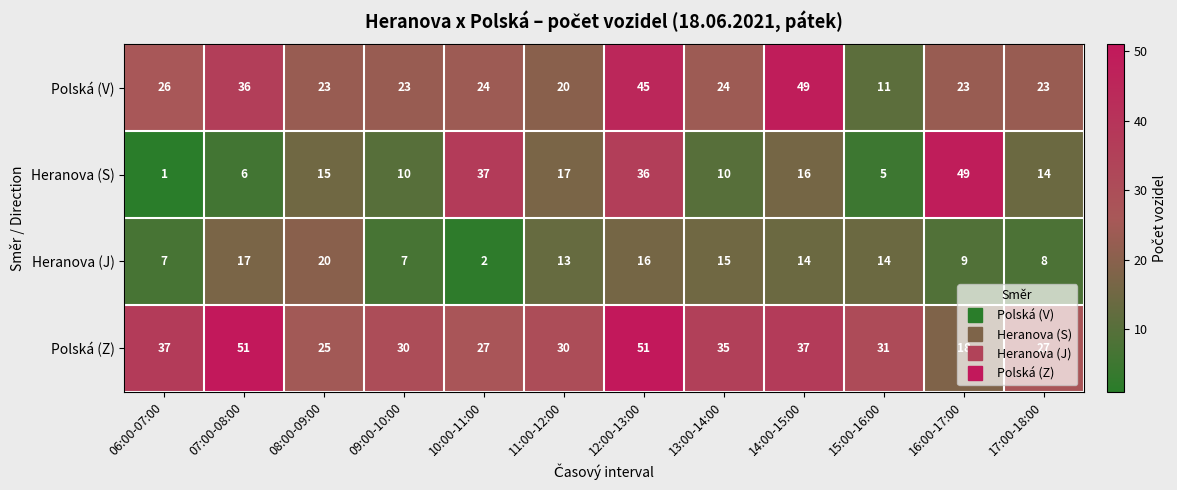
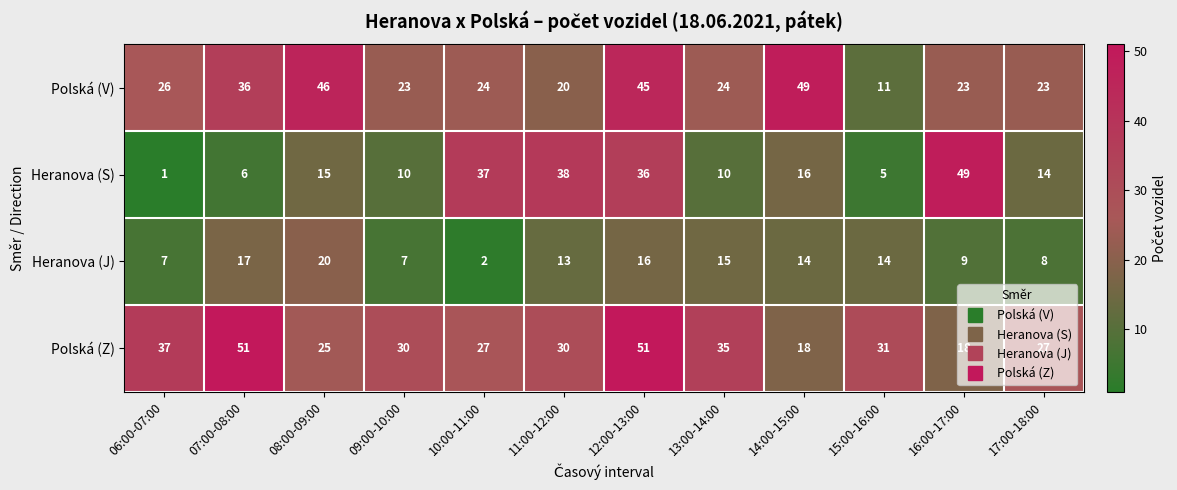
  {
    "Polská (V)": {
      "06:00-07:00": 26,
      "07:00-08:00": 36,
-     "08:00-09:00": 23,
+     "08:00-09:00": 46,
      "09:00-10:00": 23,
      "10:00-11:00": 24,
      "11:00-12:00": 20,
      "12:00-13:00": 45,
      "13:00-14:00": 24,
      "14:00-15:00": 49,
      "15:00-16:00": 11,
      "16:00-17:00": 23,
      "17:00-18:00": 23
    },
    "Heranova (S)": {
      "06:00-07:00": 1,
      "07:00-08:00": 6,
      "08:00-09:00": 15,
      "09:00-10:00": 10,
      "10:00-11:00": 37,
-     "11:00-12:00": 17,
+     "11:00-12:00": 38,
      "12:00-13:00": 36,
      "13:00-14:00": 10,
      "14:00-15:00": 16,
      "15:00-16:00": 5,
      "16:00-17:00": 49,
      "17:00-18:00": 14
    },
    "Heranova (J)": {
      "06:00-07:00": 7,
      "07:00-08:00": 17,
      "08:00-09:00": 20,
      "09:00-10:00": 7,
      "10:00-11:00": 2,
      "11:00-12:00": 13,
      "12:00-13:00": 16,
      "13:00-14:00": 15,
      "14:00-15:00": 14,
      "15:00-16:00": 14,
      "16:00-17:00": 9,
      "17:00-18:00": 8
    },
    "Polská (Z)": {
      "06:00-07:00": 37,
      "07:00-08:00": 51,
      "08:00-09:00": 25,
      "09:00-10:00": 30,
      "10:00-11:00": 27,
      "11:00-12:00": 30,
      "12:00-13:00": 51,
      "13:00-14:00": 35,
-     "14:00-15:00": 37,
+     "14:00-15:00": 18,
      "15:00-16:00": 31
    }
  }
